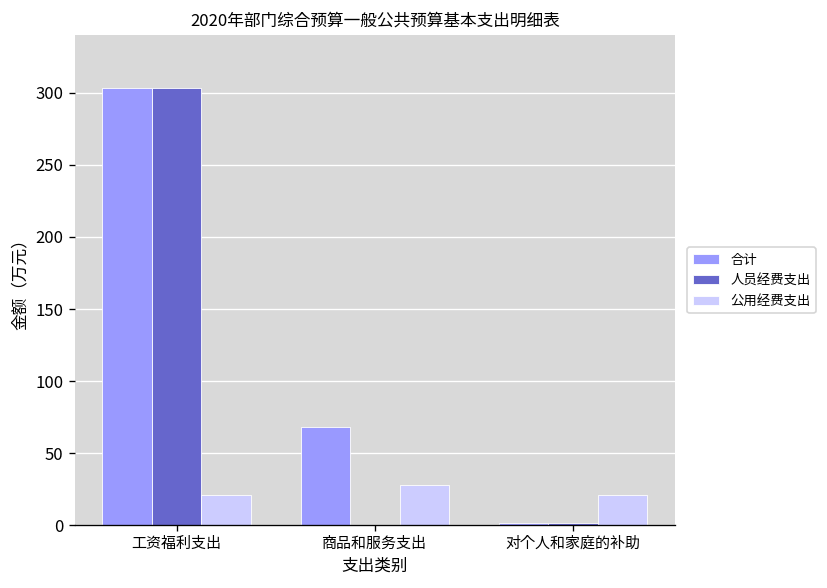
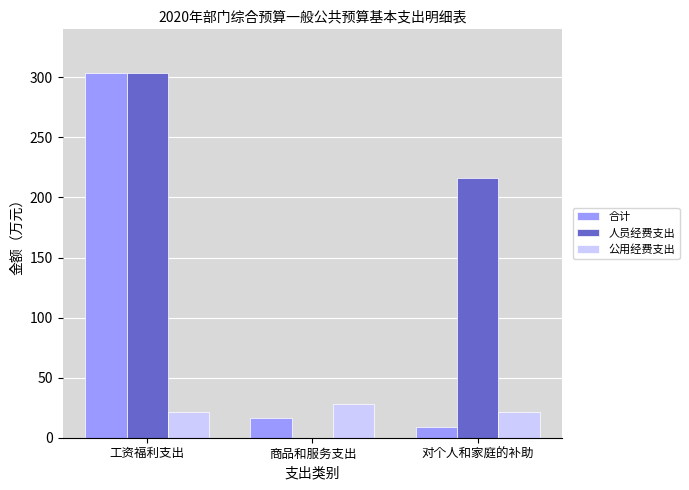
  {
    "合计": {
      "工资福利支出": 303,
-     "商品和服务支出": 68,
-     "对个人和家庭的补助": 2
+     "商品和服务支出": 16,
+     "对个人和家庭的补助": 9
    },
    "人员经费支出": {
      "工资福利支出": 303,
      "商品和服务支出": 0,
-     "对个人和家庭的补助": 2
+     "对个人和家庭的补助": 216
    },
    "公用经费支出": {
      "工资福利支出": 21,
      "商品和服务支出": 28,
      "对个人和家庭的补助": 21
    }
  }
